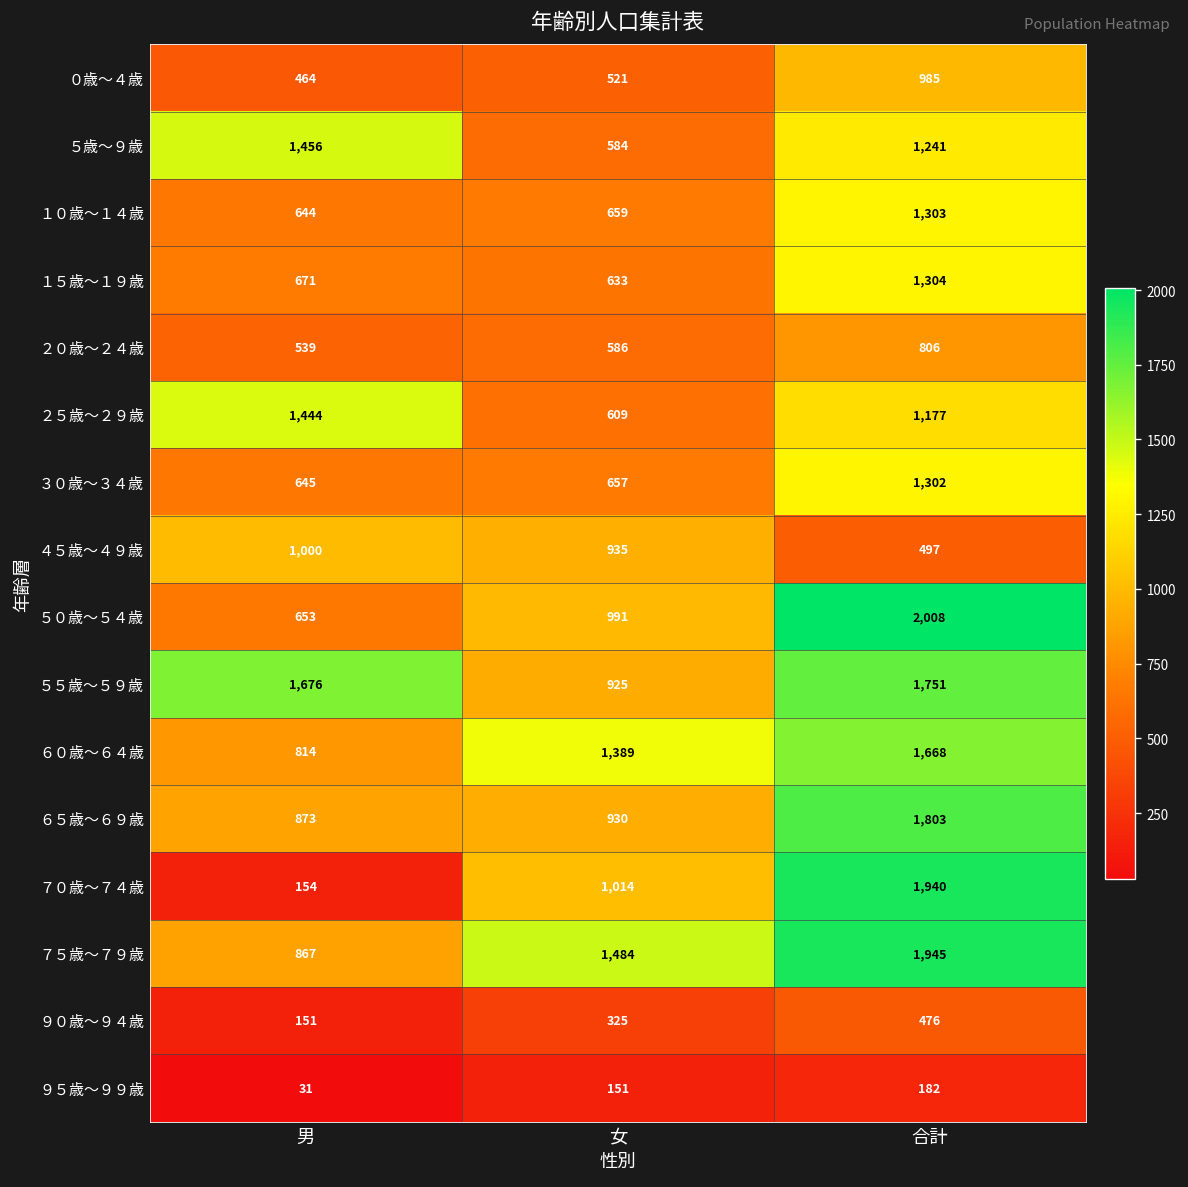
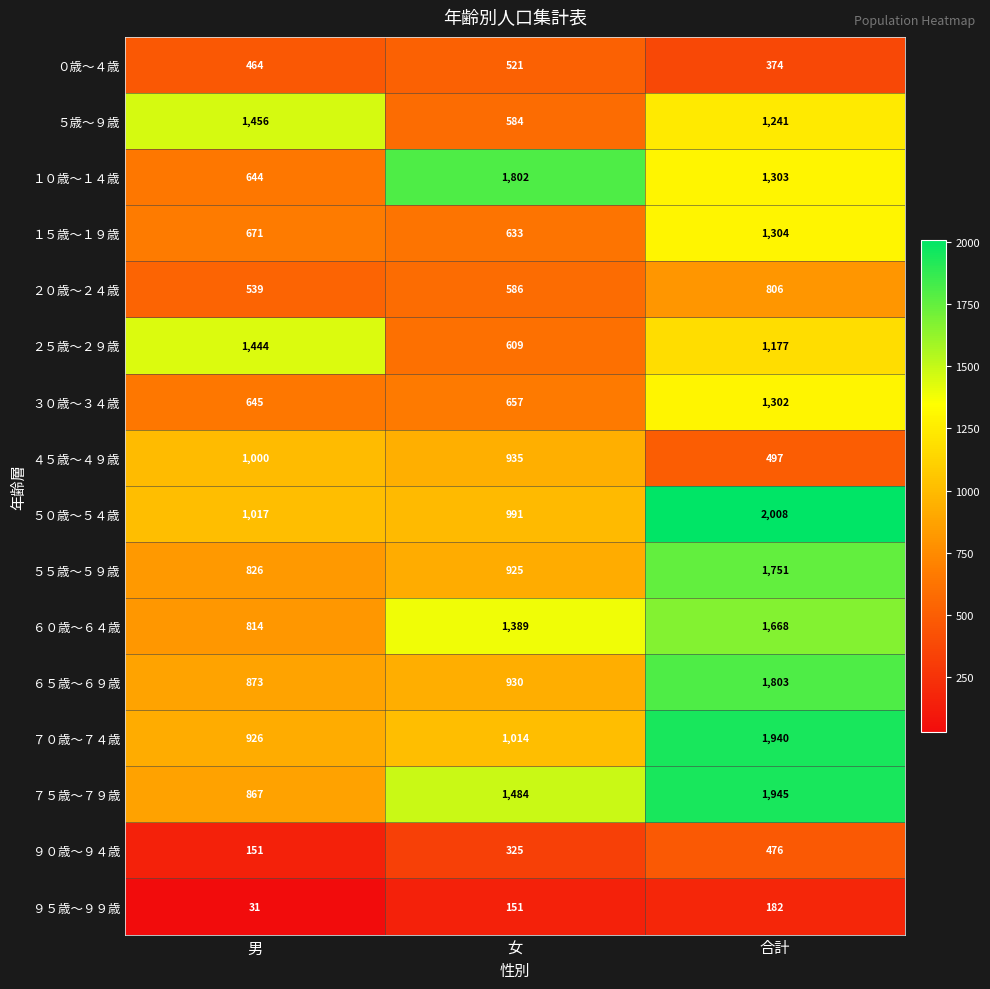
  {
    "０歳～４歳": {
      "男": "464",
      "女": "521",
-     "合計": "985"
+     "合計": "374"
    },
    "５歳～９歳": {
      "男": "1,456",
      "女": "584",
      "合計": "1,241"
    },
    "１０歳～１４歳": {
      "男": "644",
-     "女": "659",
+     "女": "1,802",
      "合計": "1,303"
    },
    "１５歳～１９歳": {
      "男": "671",
      "女": "633",
      "合計": "1,304"
    },
    "２０歳～２４歳": {
      "男": "539",
      "女": "586",
      "合計": "806"
    },
    "２５歳～２９歳": {
      "男": "1,444",
      "女": "609",
      "合計": "1,177"
    },
    "３０歳～３４歳": {
      "男": "645",
      "女": "657",
      "合計": "1,302"
    },
    "４５歳～４９歳": {
      "男": "1,000",
      "女": "935",
      "合計": "497"
    },
    "５０歳～５４歳": {
-     "男": "653",
+     "男": "1,017",
      "女": "991",
      "合計": "2,008"
    },
    "５５歳～５９歳": {
-     "男": "1,676",
+     "男": "826",
      "女": "925",
      "合計": "1,751"
    },
    "６０歳～６４歳": {
      "男": "814",
      "女": "1,389",
      "合計": "1,668"
    },
    "６５歳～６９歳": {
      "男": "873",
      "女": "930",
      "合計": "1,803"
    },
    "７０歳～７４歳": {
-     "男": "154",
+     "男": "926",
      "女": "1,014",
      "合計": "1,940"
    },
    "７５歳～７９歳": {
      "男": "867",
      "女": "1,484",
      "合計": "1,945"
    },
    "９０歳～９４歳": {
      "男": "151",
      "女": "325",
      "合計": "476"
    },
    "９５歳～９９歳": {
      "男": "31",
      "女": "151",
      "合計": "182"
    }
  }
